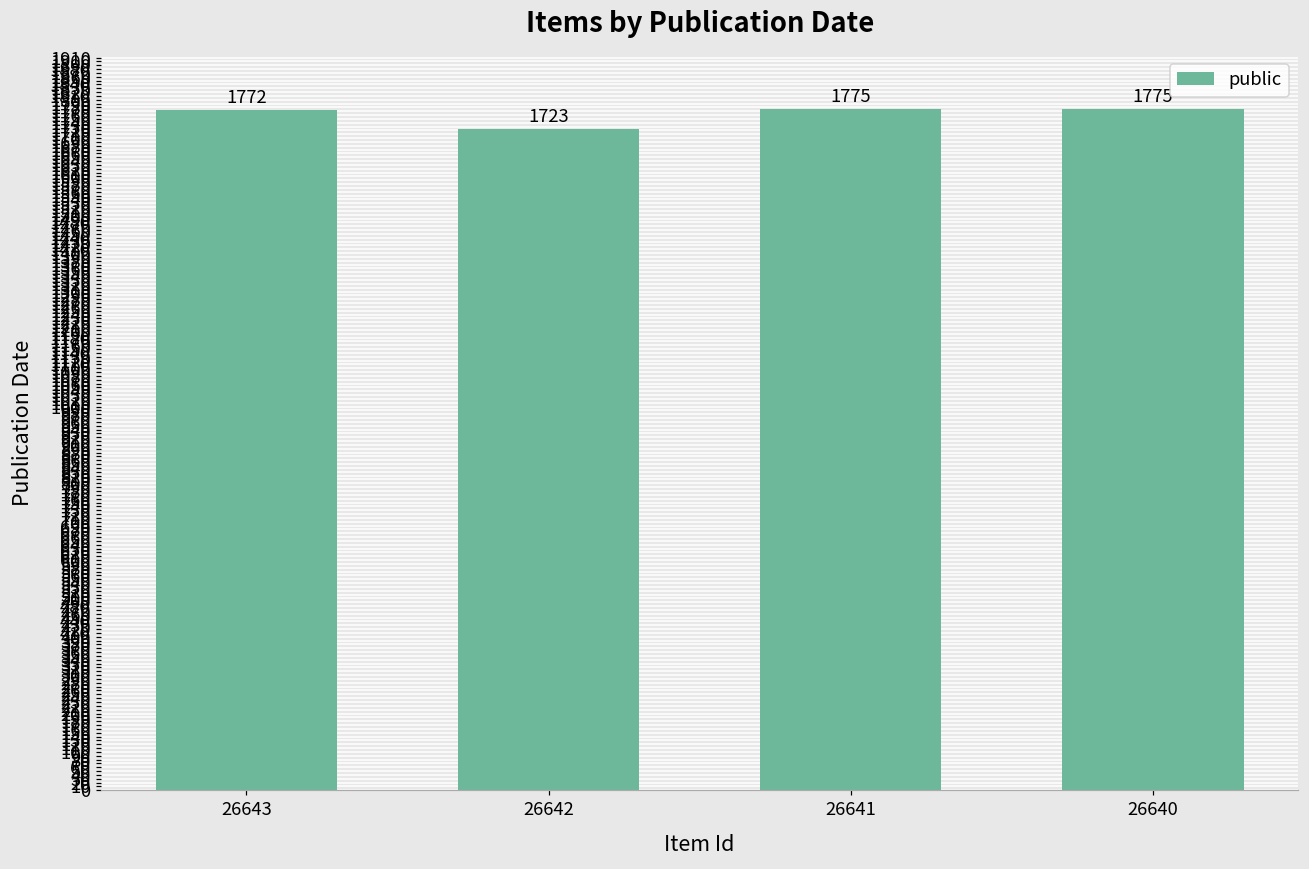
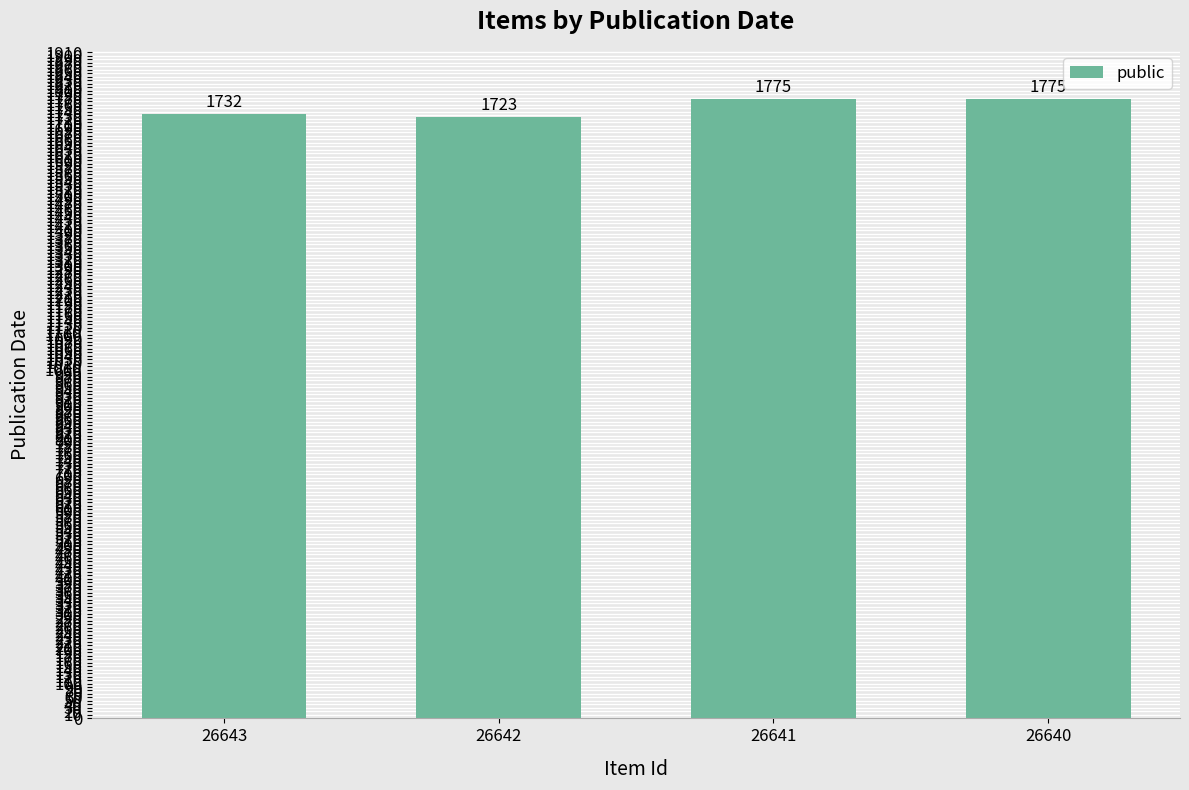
  {
-   "26643": 1772,
+   "26643": 1732,
    "26642": 1723,
    "26641": 1775
  }
